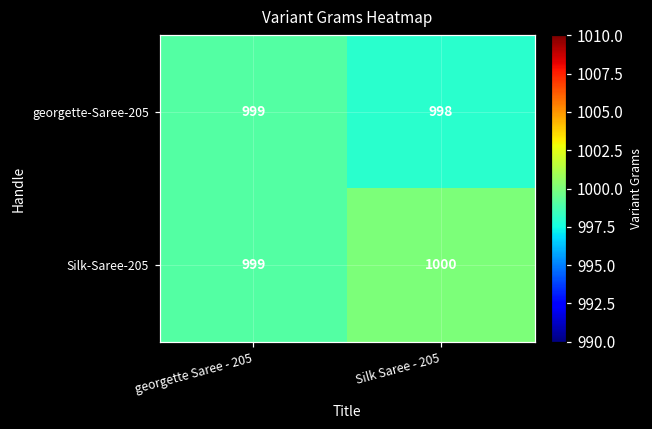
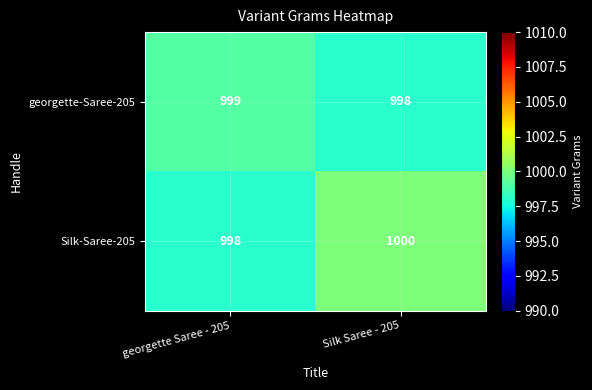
  {
    "georgette-Saree-205": {
      "georgette Saree - 205": 999,
      "Silk Saree - 205": 998
    },
    "Silk-Saree-205": {
-     "georgette Saree - 205": 999,
+     "georgette Saree - 205": 998,
      "Silk Saree - 205": 1000
    }
  }
